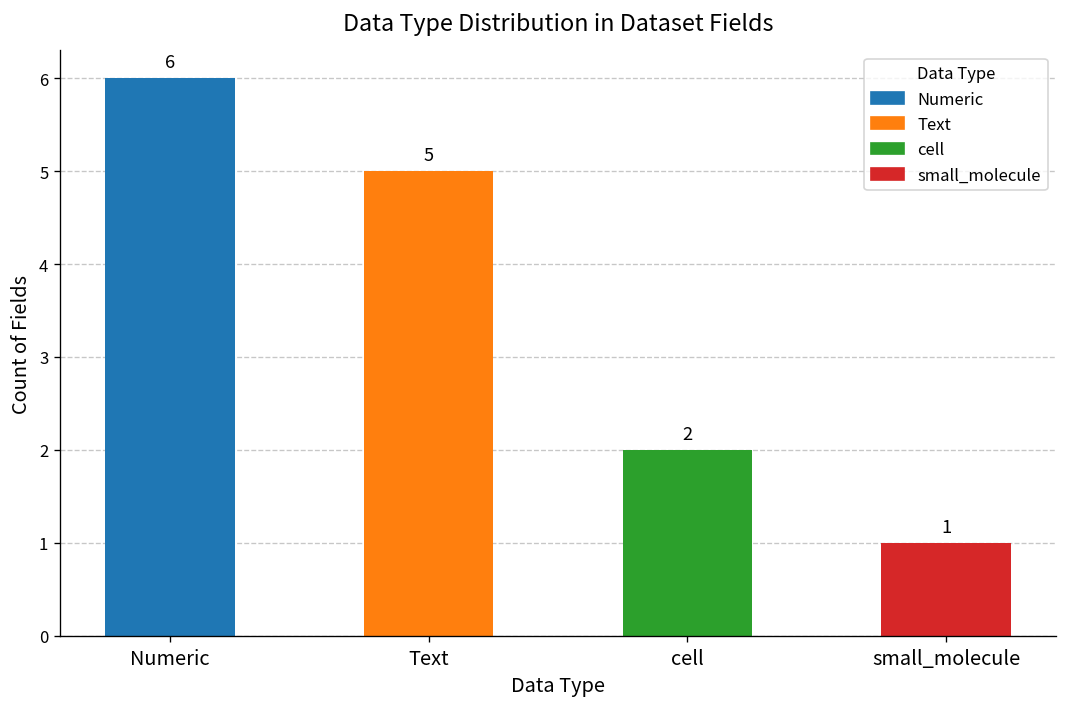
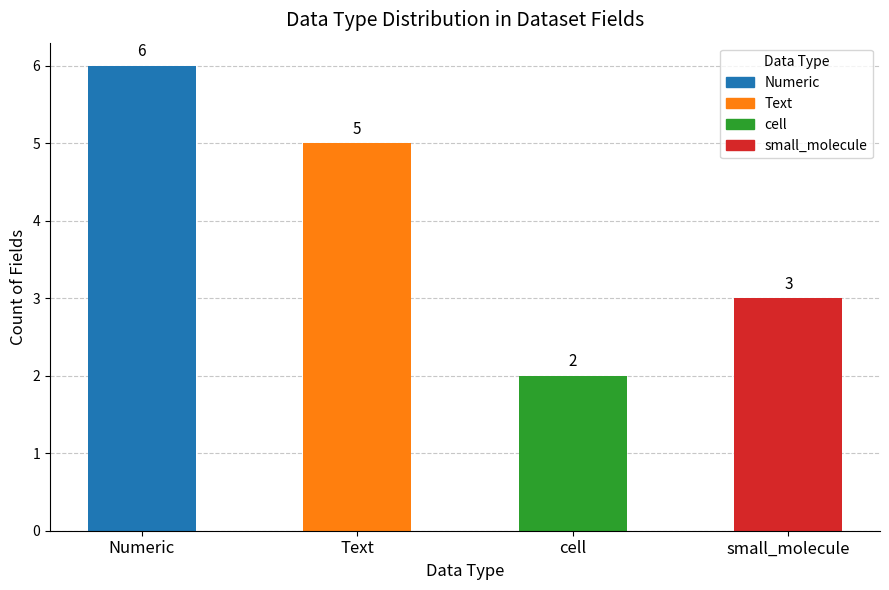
  {
    "Numeric": 6,
    "Text": 5,
    "cell": 2,
-   "small_molecule": 1
+   "small_molecule": 3
  }
